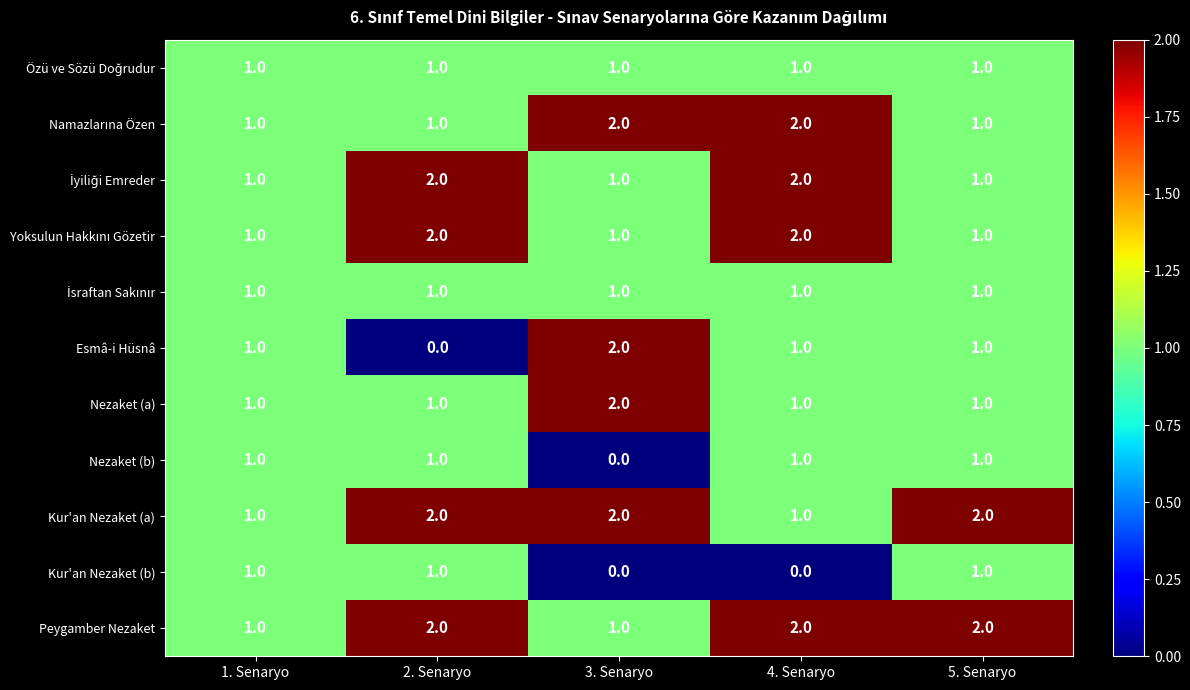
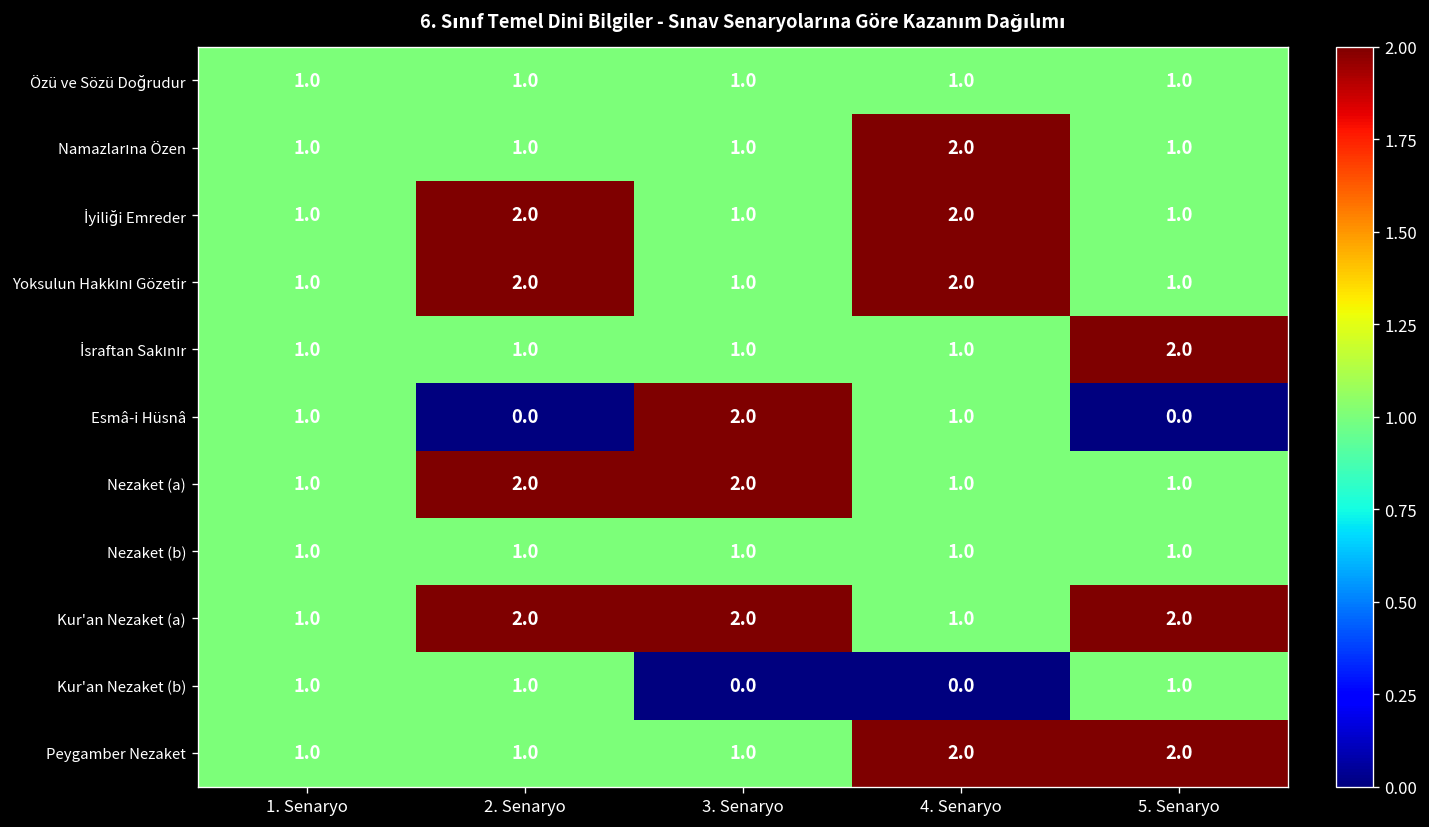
  {
    "Özü ve Sözü Doğrudur": {
      "1. Senaryo": 1.0,
      "2. Senaryo": 1.0,
      "3. Senaryo": 1.0,
      "4. Senaryo": 1.0,
      "5. Senaryo": 1.0
    },
    "Namazlarına Özen": {
      "1. Senaryo": 1.0,
      "2. Senaryo": 1.0,
-     "3. Senaryo": 2.0,
+     "3. Senaryo": 1.0,
      "4. Senaryo": 2.0,
      "5. Senaryo": 1.0
    },
    "İyiliği Emreder": {
      "1. Senaryo": 1.0,
      "2. Senaryo": 2.0,
      "3. Senaryo": 1.0,
      "4. Senaryo": 2.0,
      "5. Senaryo": 1.0
    },
    "Yoksulun Hakkını Gözetir": {
      "1. Senaryo": 1.0,
      "2. Senaryo": 2.0,
      "3. Senaryo": 1.0,
      "4. Senaryo": 2.0,
      "5. Senaryo": 1.0
    },
    "İsraftan Sakınır": {
      "1. Senaryo": 1.0,
      "2. Senaryo": 1.0,
      "3. Senaryo": 1.0,
      "4. Senaryo": 1.0,
-     "5. Senaryo": 1.0
+     "5. Senaryo": 2.0
    },
    "Esmâ-i Hüsnâ": {
      "1. Senaryo": 1.0,
      "2. Senaryo": 0.0,
      "3. Senaryo": 2.0,
      "4. Senaryo": 1.0,
-     "5. Senaryo": 1.0
+     "5. Senaryo": 0.0
    },
    "Nezaket (a)": {
      "1. Senaryo": 1.0,
-     "2. Senaryo": 1.0,
+     "2. Senaryo": 2.0,
      "3. Senaryo": 2.0,
      "4. Senaryo": 1.0,
      "5. Senaryo": 1.0
    },
    "Nezaket (b)": {
      "1. Senaryo": 1.0,
      "2. Senaryo": 1.0,
-     "3. Senaryo": 0.0,
+     "3. Senaryo": 1.0,
      "4. Senaryo": 1.0,
      "5. Senaryo": 1.0
    },
    "Kur'an Nezaket (a)": {
      "1. Senaryo": 1.0,
      "2. Senaryo": 2.0,
      "3. Senaryo": 2.0,
      "4. Senaryo": 1.0,
      "5. Senaryo": 2.0
    },
    "Kur'an Nezaket (b)": {
      "1. Senaryo": 1.0,
      "2. Senaryo": 1.0,
      "3. Senaryo": 0.0,
      "4. Senaryo": 0.0,
      "5. Senaryo": 1.0
    },
    "Peygamber Nezaket": {
      "1. Senaryo": 1.0,
-     "2. Senaryo": 2.0,
+     "2. Senaryo": 1.0,
      "3. Senaryo": 1.0,
      "4. Senaryo": 2.0,
      "5. Senaryo": 2.0
    }
  }
